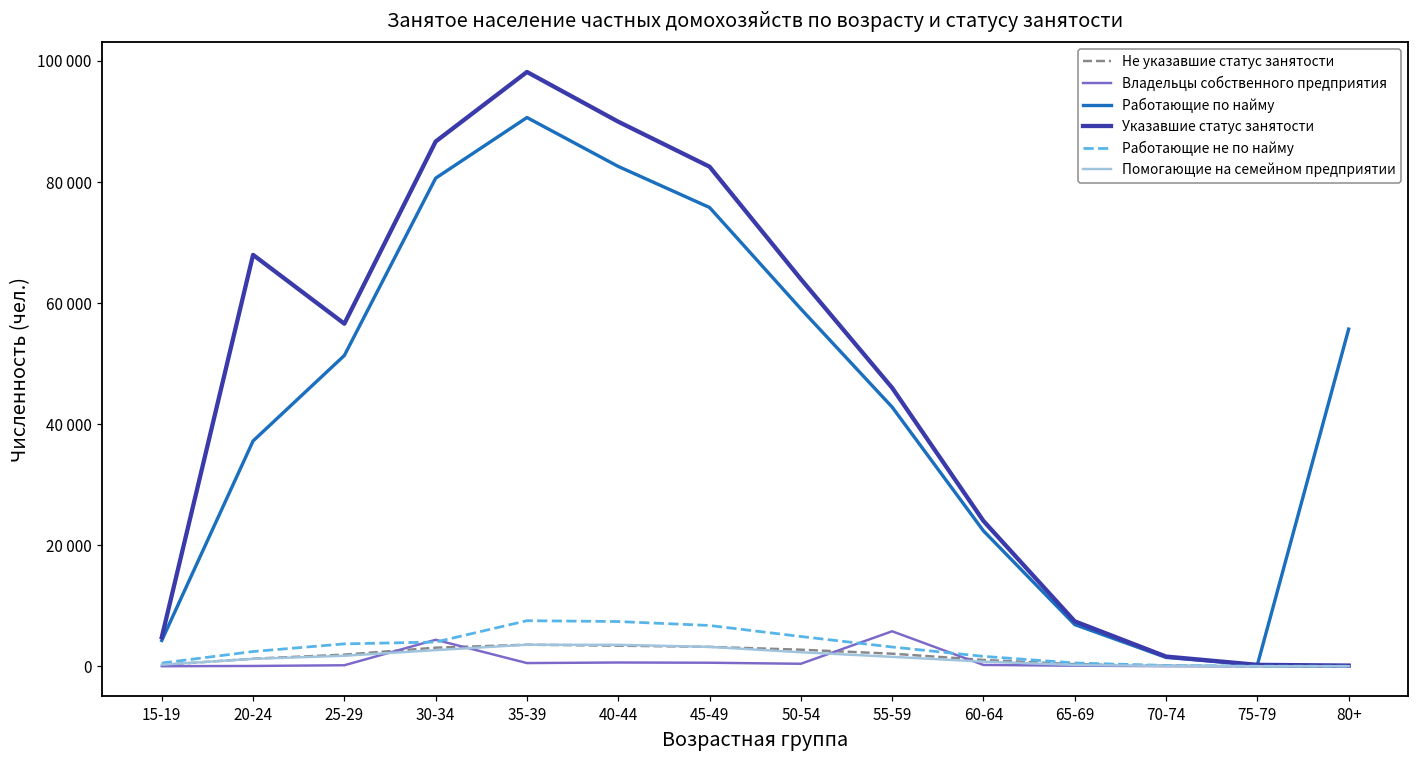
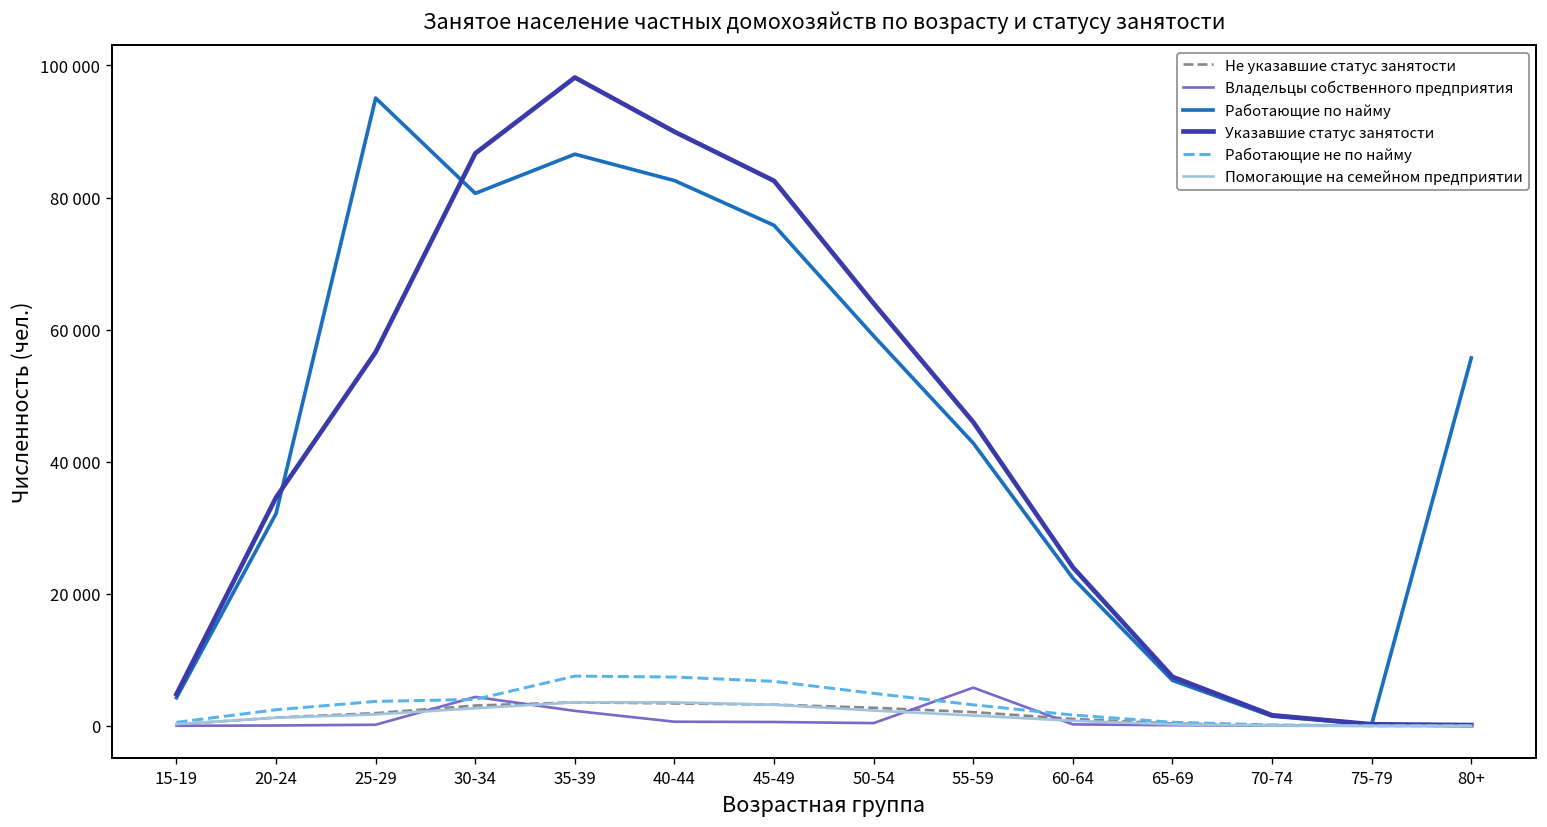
  {
    "Не указавшие статус занятости": {
      "55-59": 2000
    },
    "Владельцы собственного предприятия": {
      "20-24": 0,
      "25-29": 0,
-     "35-39": 1000,
+     "35-39": 2000,
      "40-44": 1000,
      "45-49": 1000,
      "50-54": 0,
      "55-59": 6000,
      "60-64": 0
    },
    "Работающие по найму": {
      "15-19": 4000,
-     "20-24": 37000,
-     "25-29": 51000,
+     "20-24": 32000,
+     "25-29": 95000,
      "30-34": 81000,
-     "35-39": 91000,
+     "35-39": 87000,
      "40-44": 83000,
      "45-49": 76000,
      "50-54": 59000,
      "55-59": 43000,
      "60-64": 22000,
      "65-69": 7000,
      "80+": 56000
    },
    "Указавшие статус занятости": {
      "15-19": 5000,
-     "20-24": 68000,
+     "20-24": 35000,
      "25-29": 57000,
      "30-34": 87000,
      "35-39": 98000,
      "40-44": 90000,
      "45-49": 83000,
      "50-54": 64000,
      "55-59": 46000,
      "60-64": 24000,
      "65-69": 7000
    },
    "Работающие не по найму": {
      "20-24": 2000,
      "25-29": 4000,
      "35-39": 8000,
      "40-44": 7000,
      "45-49": 7000,
      "50-54": 5000,
      "55-59": 3000,
      "60-64": 2000
    },
    "Помогающие на семейном предприятии": {
      "55-59": 2000
    }
  }
